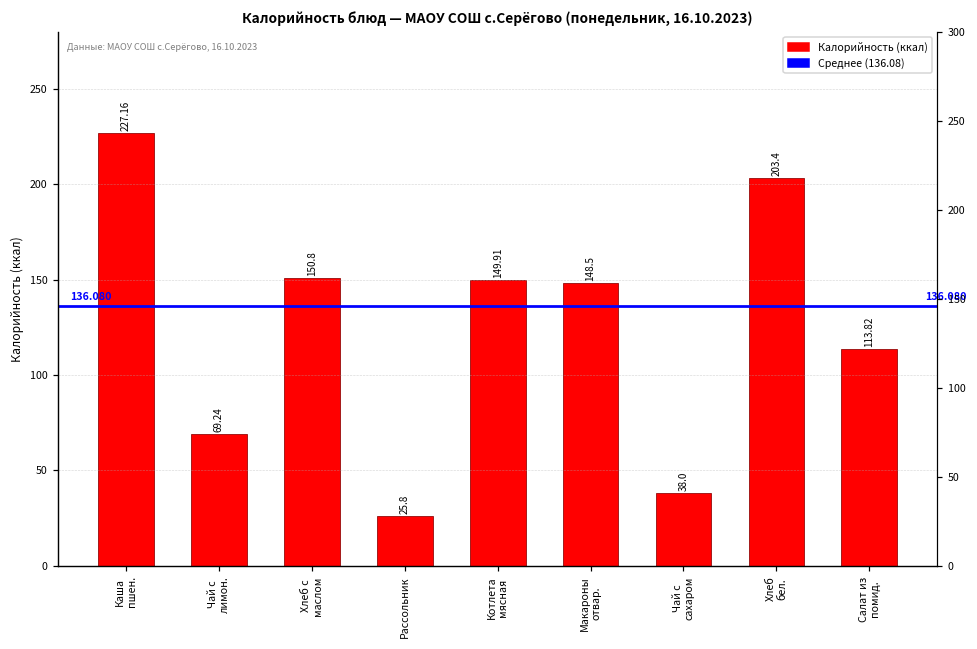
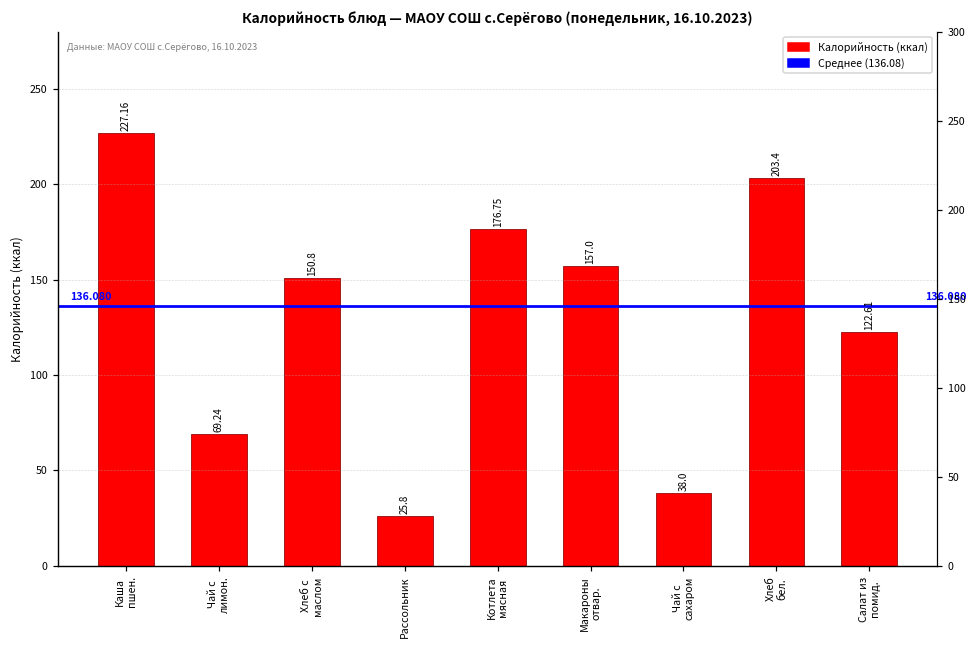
  {
    "Каша пшен.": 227.16,
    "Чай с лимон.": 69.24,
    "Хлеб с маслом": 150.8,
    "Рассольник": 25.8,
-   "Котлета мясная": 149.91,
-   "Макароны отвар.": 148.5,
+   "Котлета мясная": 176.75,
+   "Макароны отвар.": 157.0,
    "Чай с сахаром": 38.0,
    "Хлеб бел.": 203.4,
-   "Салат из помид.": 113.82
+   "Салат из помид.": 122.61
  }
